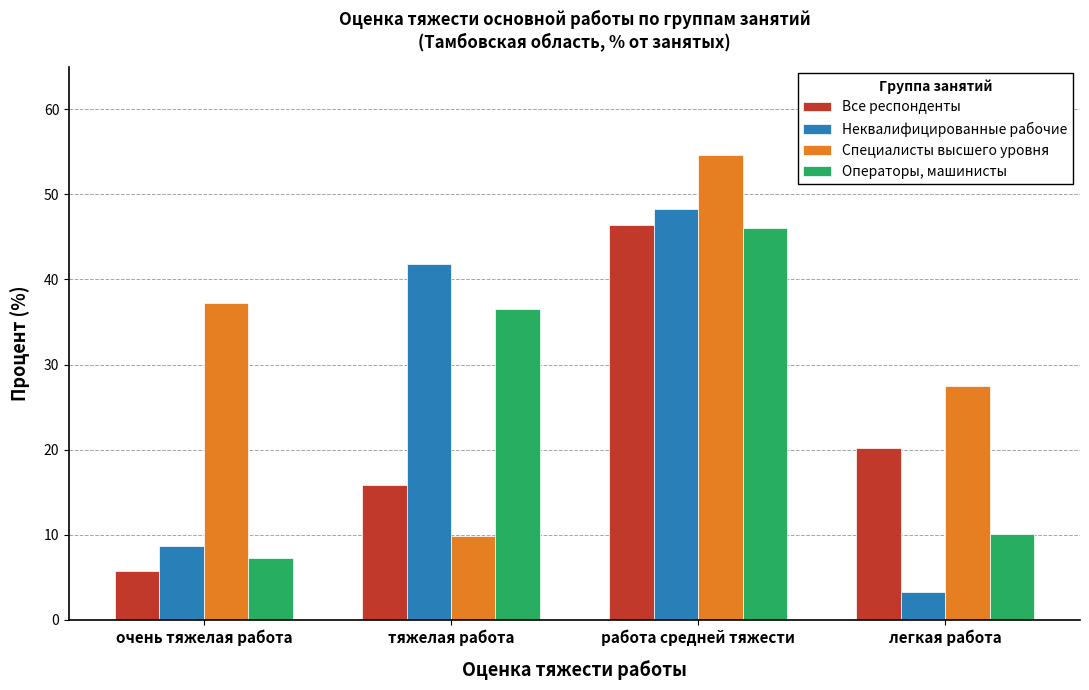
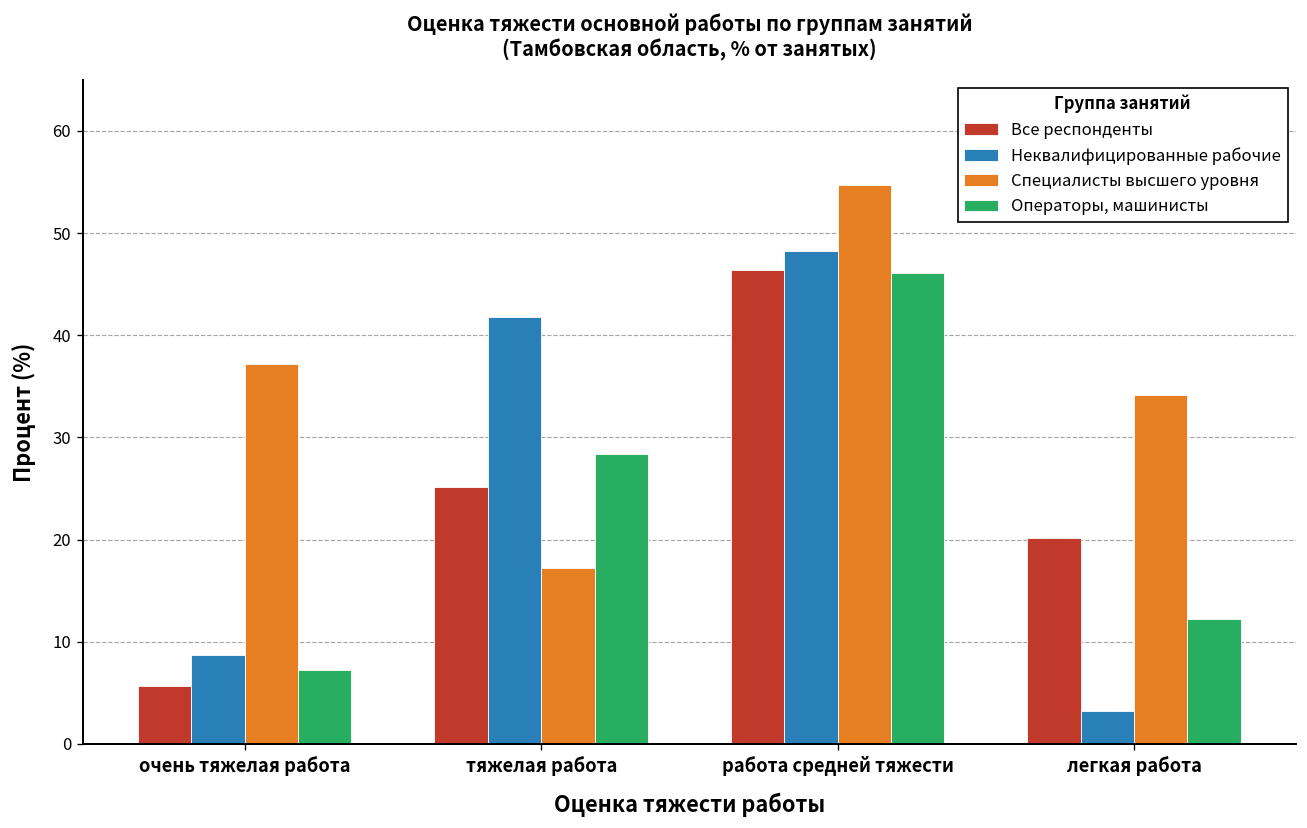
  {
    "Все респонденты": {
      "очень тяжелая работа": 6,
-     "тяжелая работа": 16,
+     "тяжелая работа": 25,
      "работа средней тяжести": 46,
      "легкая работа": 20
    },
    "Неквалифицированные рабочие": {
      "очень тяжелая работа": 9,
      "тяжелая работа": 42,
      "работа средней тяжести": 48,
      "легкая работа": 3
    },
    "Специалисты высшего уровня": {
      "очень тяжелая работа": 37,
-     "тяжелая работа": 10,
+     "тяжелая работа": 17,
      "работа средней тяжести": 55,
-     "легкая работа": 27
+     "легкая работа": 34
    },
    "Операторы, машинисты": {
      "очень тяжелая работа": 7,
-     "тяжелая работа": 37,
+     "тяжелая работа": 28,
      "работа средней тяжести": 46,
-     "легкая работа": 10
+     "легкая работа": 12
    }
  }
